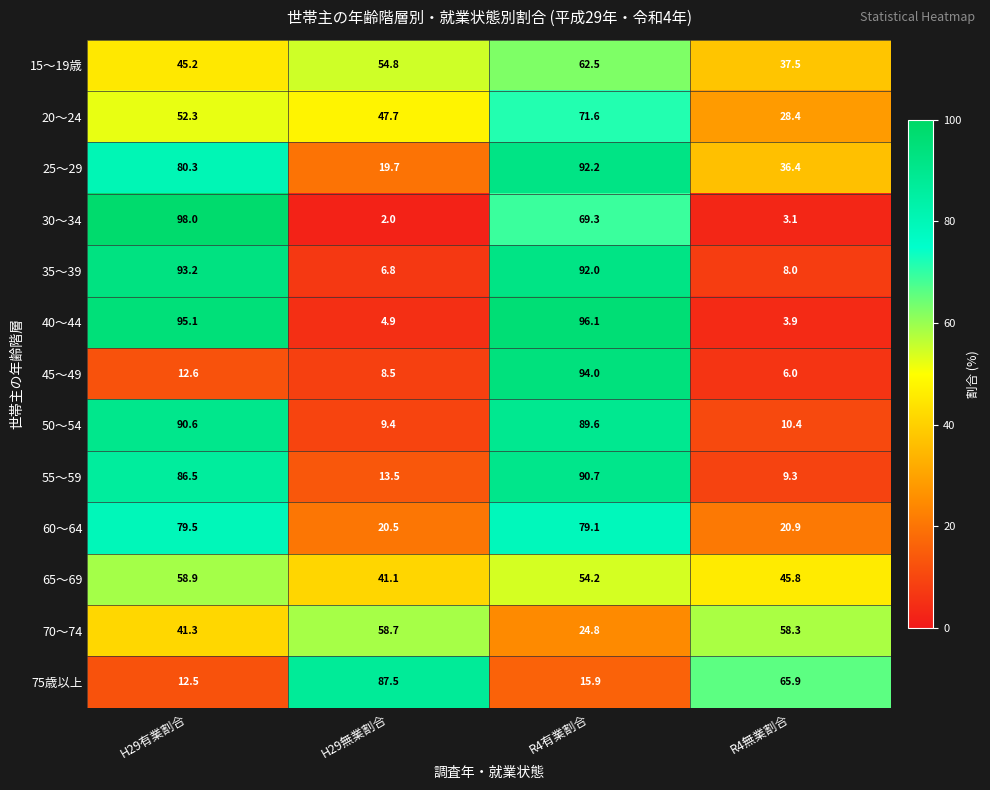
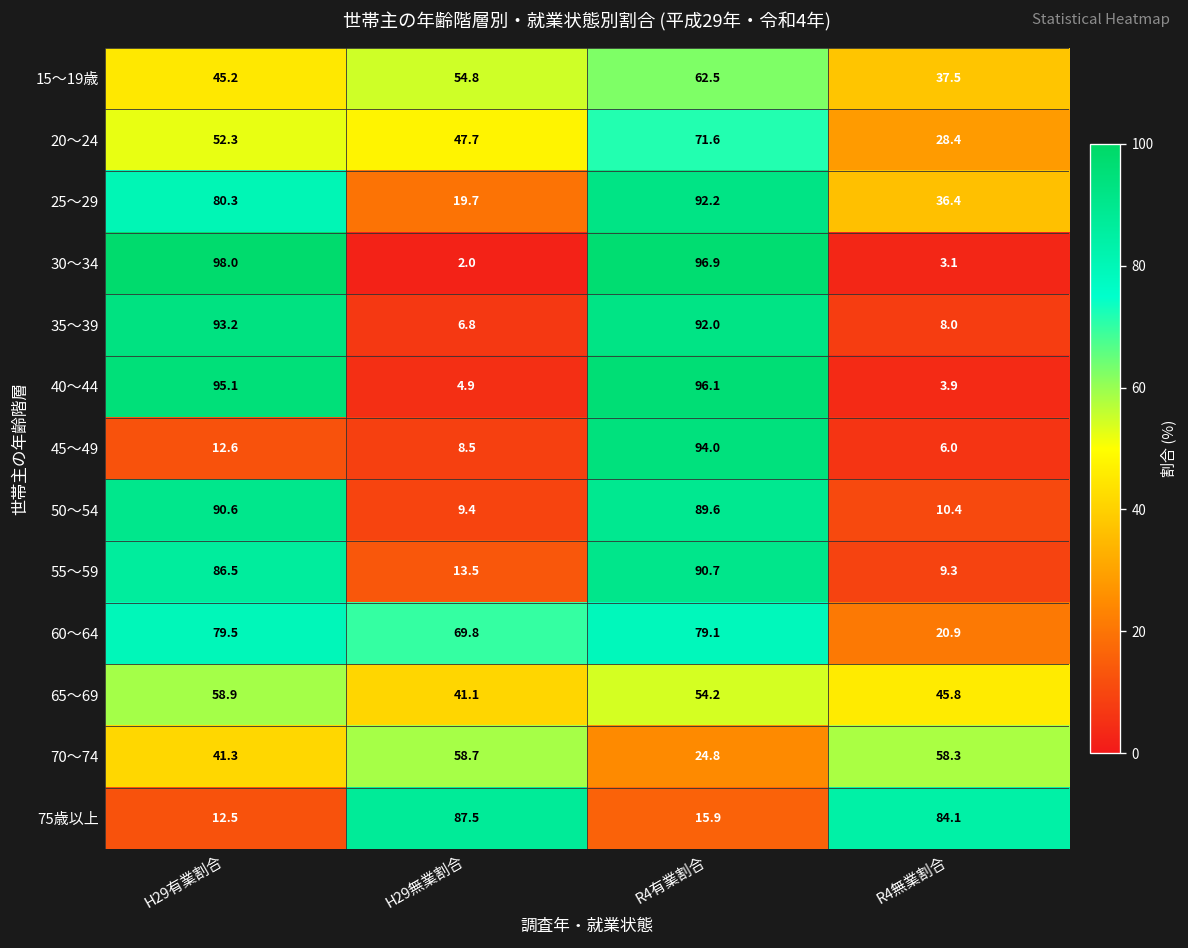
  {
    "15～19歳": {
      "H29有業割合": 45.2,
      "H29無業割合": 54.8,
      "R4有業割合": 62.5,
      "R4無業割合": 37.5
    },
    "20～24": {
      "H29有業割合": 52.3,
      "H29無業割合": 47.7,
      "R4有業割合": 71.6,
      "R4無業割合": 28.4
    },
    "25～29": {
      "H29有業割合": 80.3,
      "H29無業割合": 19.7,
      "R4有業割合": 92.2,
      "R4無業割合": 36.4
    },
    "30～34": {
      "H29有業割合": 98.0,
      "H29無業割合": 2.0,
-     "R4有業割合": 69.3,
+     "R4有業割合": 96.9,
      "R4無業割合": 3.1
    },
    "35～39": {
      "H29有業割合": 93.2,
      "H29無業割合": 6.8,
      "R4有業割合": 92.0,
      "R4無業割合": 8.0
    },
    "40～44": {
      "H29有業割合": 95.1,
      "H29無業割合": 4.9,
      "R4有業割合": 96.1,
      "R4無業割合": 3.9
    },
    "45～49": {
      "H29有業割合": 12.6,
      "H29無業割合": 8.5,
      "R4有業割合": 94.0,
      "R4無業割合": 6.0
    },
    "50～54": {
      "H29有業割合": 90.6,
      "H29無業割合": 9.4,
      "R4有業割合": 89.6,
      "R4無業割合": 10.4
    },
    "55～59": {
      "H29有業割合": 86.5,
      "H29無業割合": 13.5,
      "R4有業割合": 90.7,
      "R4無業割合": 9.3
    },
    "60～64": {
      "H29有業割合": 79.5,
-     "H29無業割合": 20.5,
+     "H29無業割合": 69.8,
      "R4有業割合": 79.1,
      "R4無業割合": 20.9
    },
    "65～69": {
      "H29有業割合": 58.9,
      "H29無業割合": 41.1,
      "R4有業割合": 54.2,
      "R4無業割合": 45.8
    },
    "70～74": {
      "H29有業割合": 41.3,
      "H29無業割合": 58.7,
      "R4有業割合": 24.8,
      "R4無業割合": 58.3
    },
    "75歳以上": {
      "H29有業割合": 12.5,
      "H29無業割合": 87.5,
      "R4有業割合": 15.9,
-     "R4無業割合": 65.9
+     "R4無業割合": 84.1
    }
  }
